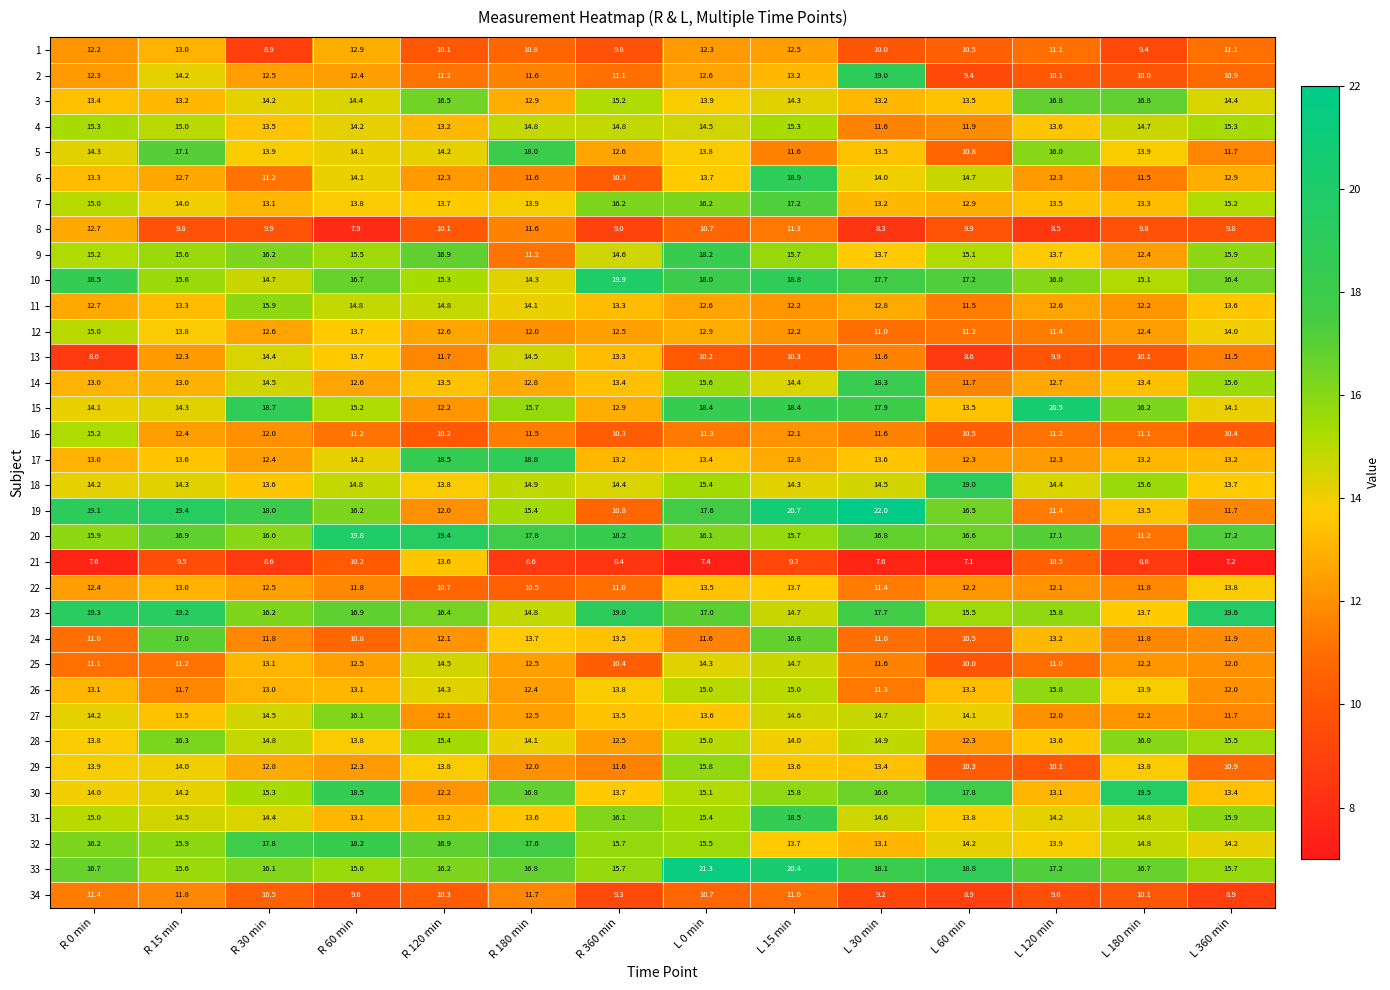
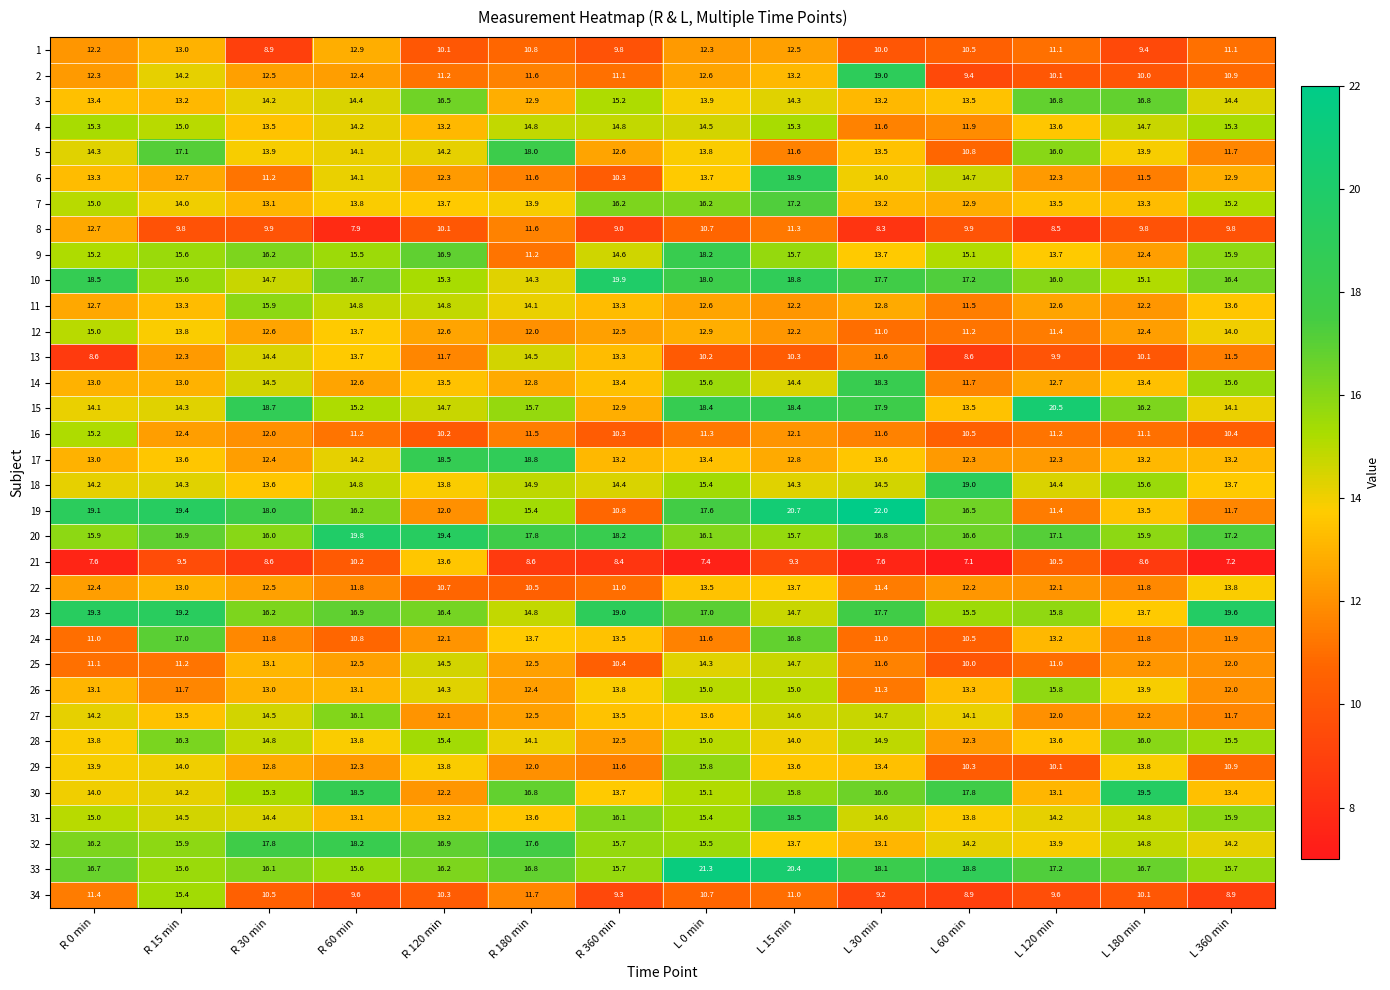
  {
    "15": {
      "R 0 min": 14.1,
      "R 15 min": 14.3,
      "R 30 min": 18.7,
      "R 60 min": 15.2,
-     "R 120 min": 12.2,
+     "R 120 min": 14.7,
      "R 180 min": 15.7,
      "R 360 min": 12.9,
      "L 0 min": 18.4,
      "L 15 min": 18.4,
      "L 30 min": 17.9,
      "L 60 min": 13.5,
      "L 120 min": 20.5,
      "L 180 min": 16.2,
      "L 360 min": 14.1
    },
    "20": {
      "R 0 min": 15.9,
      "R 15 min": 16.9,
      "R 30 min": 16.0,
      "R 60 min": 19.8,
      "R 120 min": 19.4,
      "R 180 min": 17.8,
      "R 360 min": 18.2,
      "L 0 min": 16.1,
      "L 15 min": 15.7,
      "L 30 min": 16.8,
      "L 60 min": 16.6,
      "L 120 min": 17.1,
-     "L 180 min": 11.2,
+     "L 180 min": 15.9,
      "L 360 min": 17.2
    },
    "34": {
      "R 0 min": 11.4,
-     "R 15 min": 11.8,
+     "R 15 min": 15.4,
      "R 30 min": 10.5,
      "R 60 min": 9.6,
      "R 120 min": 10.3,
      "R 180 min": 11.7,
      "R 360 min": 9.3,
      "L 0 min": 10.7,
      "L 15 min": 11.0,
      "L 30 min": 9.2,
      "L 60 min": 8.9,
      "L 120 min": 9.6,
      "L 180 min": 10.1,
      "L 360 min": 8.9
    }
  }
